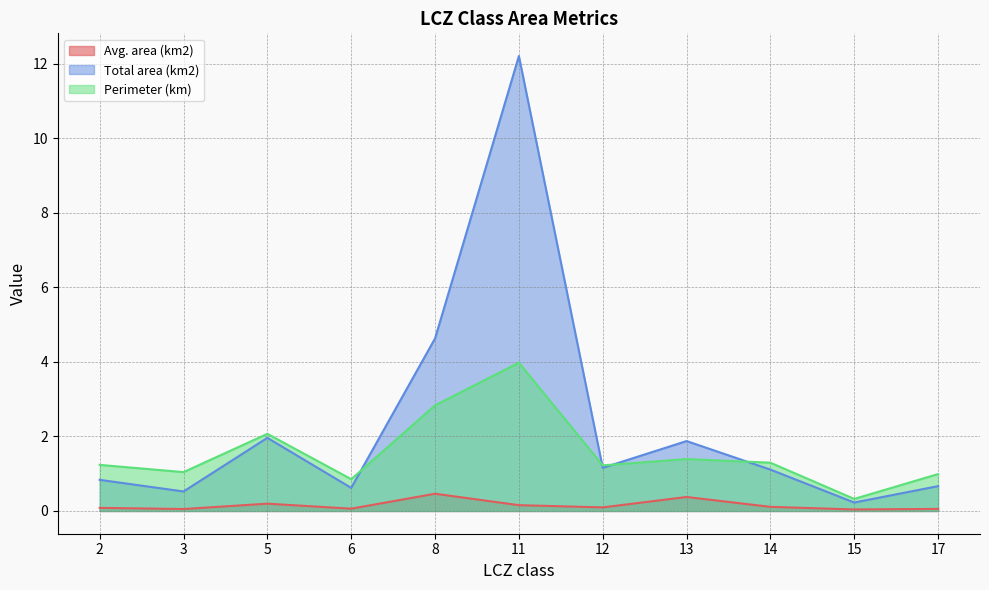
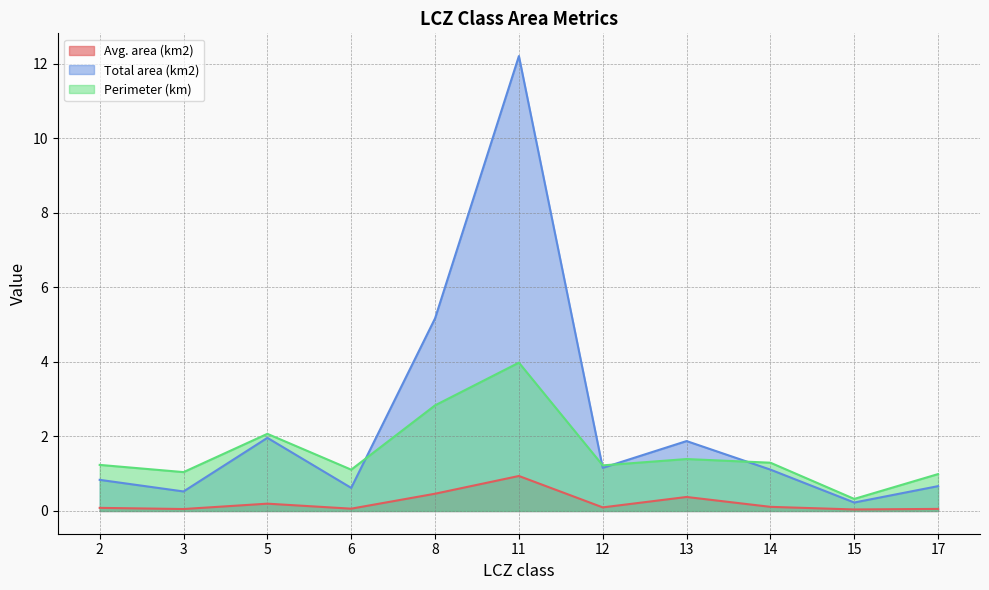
  {
    "Avg. area (km2)": {
      "2": 0.1,
      "3": 0.1,
      "5": 0.2,
      "6": 0.1,
      "8": 0.5,
-     "11": 0.2,
+     "11": 0.9,
      "12": 0.1,
      "13": 0.4,
      "14": 0.1,
      "15": 0.0,
      "17": 0.1
    },
    "Total area (km2)": {
      "2": 0.8,
      "3": 0.5,
      "5": 2.0,
      "6": 0.6,
-     "8": 4.6,
+     "8": 5.2,
      "11": 12.2,
      "13": 1.9,
      "14": 1.1,
      "15": 0.2,
      "17": 0.7
    },
    "Perimeter (km)": {
      "2": 1.2,
      "3": 1.0,
      "5": 2.1,
-     "6": 0.9,
+     "6": 1.1,
      "8": 2.8,
      "11": 4.0,
      "13": 1.4,
      "14": 1.3,
      "15": 0.3,
      "17": 1.0
    }
  }
